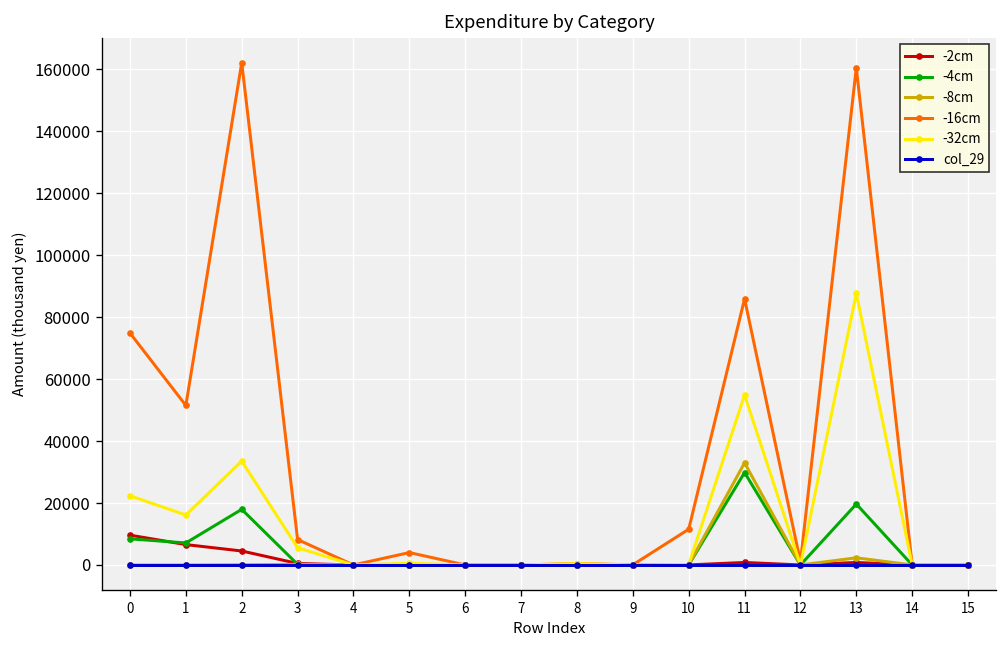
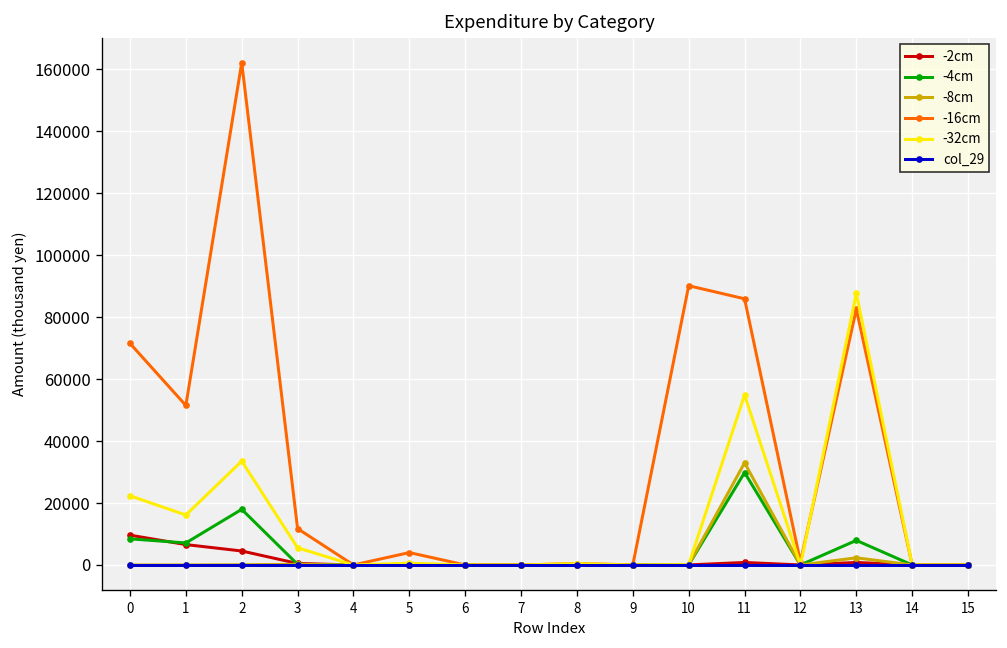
  {
    "-2cm": {
      "0": 10000,
      "2": 5000
    },
    "-4cm": {
      "0": 8000,
      "2": 18000,
      "11": 30000,
-     "13": 20000
+     "13": 8000
    },
    "-8cm": {
      "11": 33000,
      "13": 2000
    },
    "-16cm": {
-     "0": 75000,
+     "0": 72000,
      "1": 52000,
      "2": 162000,
-     "3": 8000,
+     "3": 12000,
      "5": 4000,
-     "10": 12000,
+     "10": 90000,
      "11": 86000,
      "12": 1000,
-     "13": 161000
+     "13": 83000
    },
    "-32cm": {
      "0": 22000,
      "1": 16000,
      "2": 34000,
      "3": 6000,
      "11": 55000,
      "13": 88000
    }
  }
